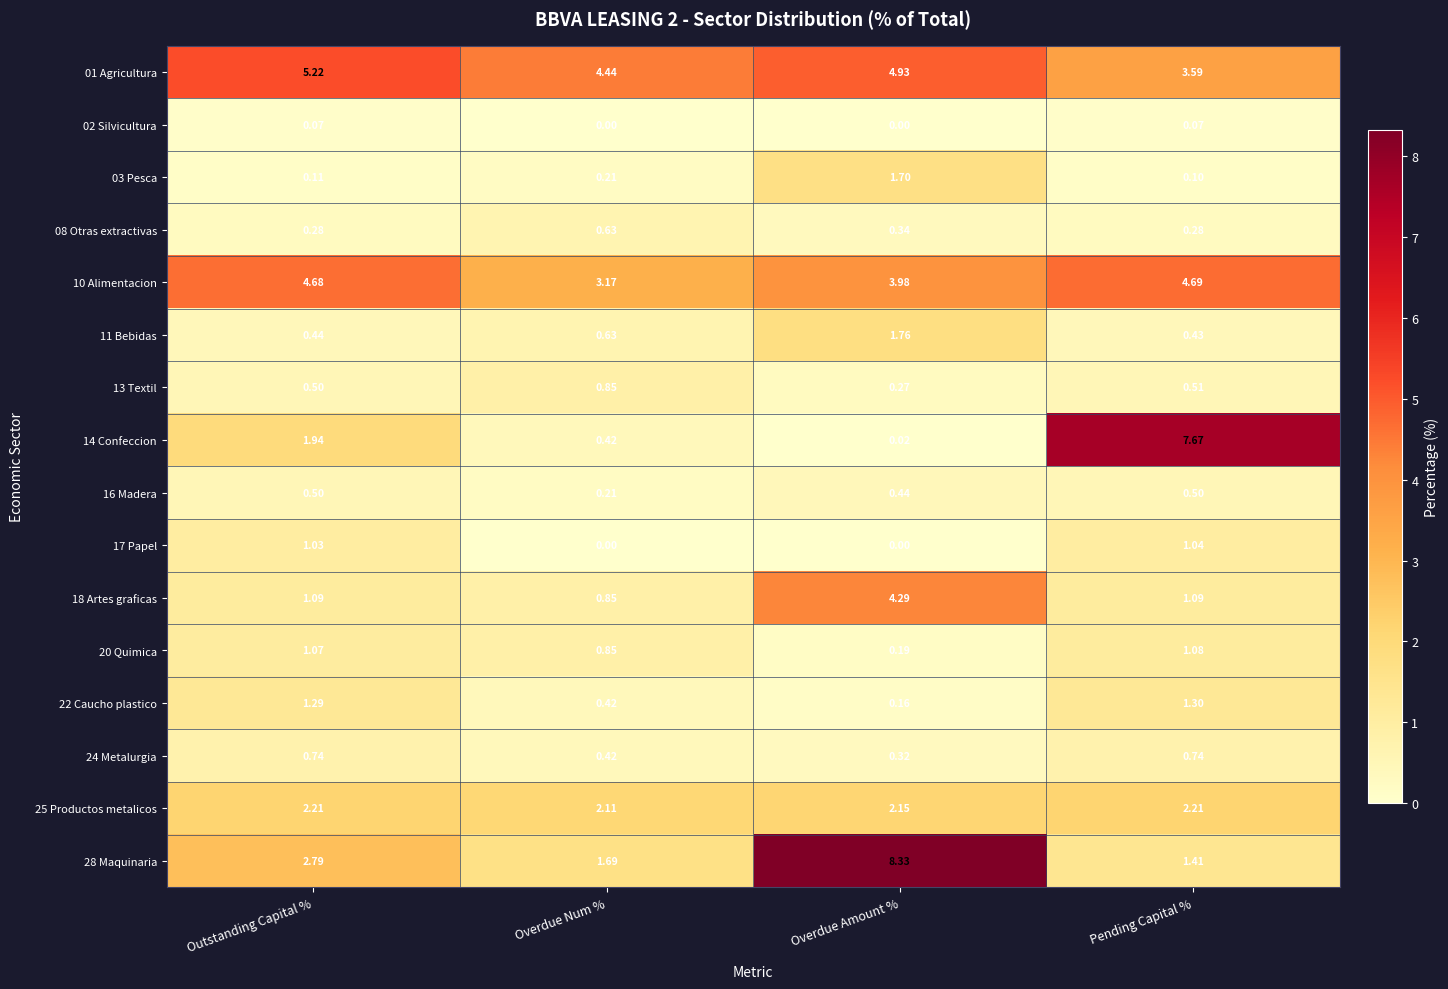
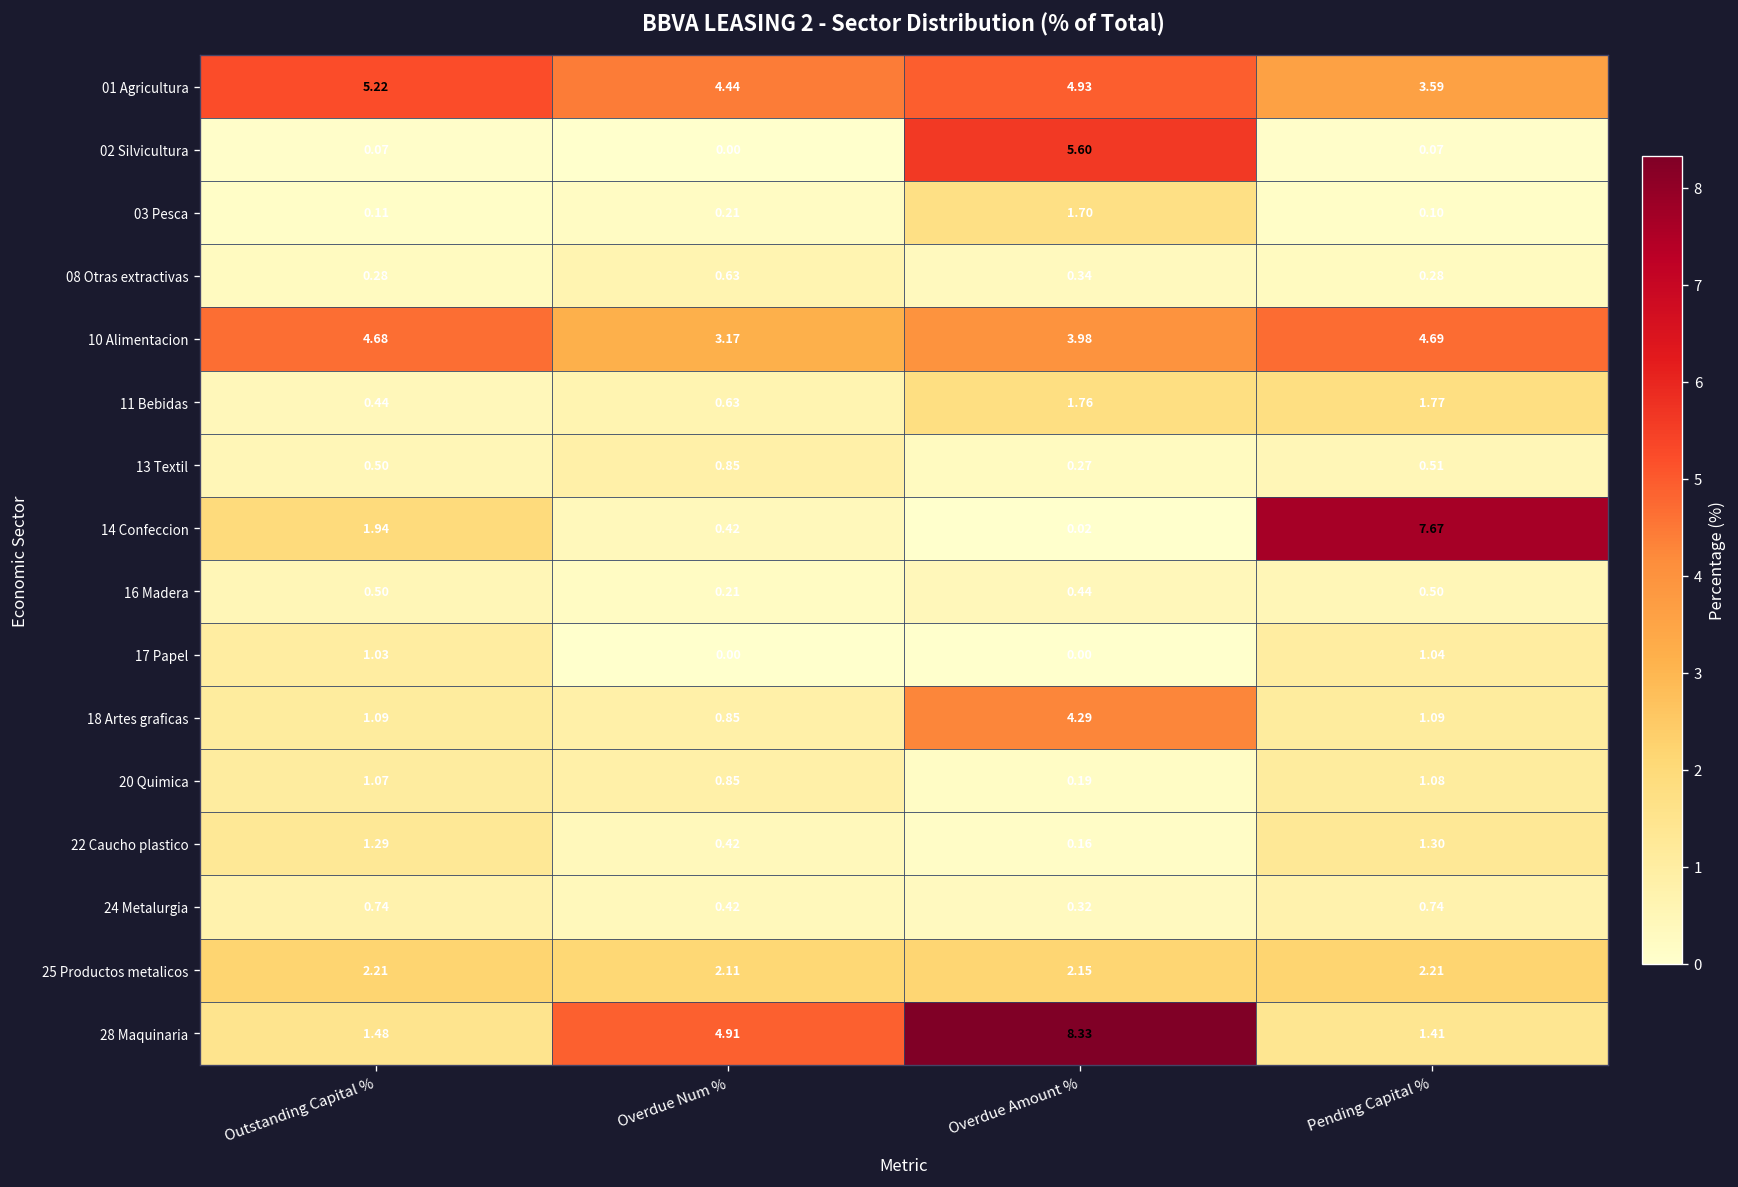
  {
    "01 Agricultura": {
      "Outstanding Capital %": 5.22,
      "Overdue Num %": 4.44,
      "Overdue Amount %": 4.93,
      "Pending Capital %": 3.59
    },
    "02 Silvicultura": {
      "Outstanding Capital %": 0.07,
      "Overdue Num %": 0.00,
-     "Overdue Amount %": 0.00,
+     "Overdue Amount %": 5.60,
      "Pending Capital %": 0.07
    },
    "03 Pesca": {
      "Outstanding Capital %": 0.11,
      "Overdue Num %": 0.21,
      "Overdue Amount %": 1.70,
      "Pending Capital %": 0.10
    },
    "08 Otras extractivas": {
      "Outstanding Capital %": 0.28,
      "Overdue Num %": 0.63,
      "Overdue Amount %": 0.34,
      "Pending Capital %": 0.28
    },
    "10 Alimentacion": {
      "Outstanding Capital %": 4.68,
      "Overdue Num %": 3.17,
      "Overdue Amount %": 3.98,
      "Pending Capital %": 4.69
    },
    "11 Bebidas": {
      "Outstanding Capital %": 0.44,
      "Overdue Num %": 0.63,
      "Overdue Amount %": 1.76,
-     "Pending Capital %": 0.43
+     "Pending Capital %": 1.77
    },
    "13 Textil": {
      "Outstanding Capital %": 0.50,
      "Overdue Num %": 0.85,
      "Overdue Amount %": 0.27,
      "Pending Capital %": 0.51
    },
    "14 Confeccion": {
      "Outstanding Capital %": 1.94,
      "Overdue Num %": 0.42,
      "Overdue Amount %": 0.02,
      "Pending Capital %": 7.67
    },
    "16 Madera": {
      "Outstanding Capital %": 0.50,
      "Overdue Num %": 0.21,
      "Overdue Amount %": 0.44,
      "Pending Capital %": 0.50
    },
    "17 Papel": {
      "Outstanding Capital %": 1.03,
      "Overdue Num %": 0.00,
      "Overdue Amount %": 0.00,
      "Pending Capital %": 1.04
    },
    "18 Artes graficas": {
      "Outstanding Capital %": 1.09,
      "Overdue Num %": 0.85,
      "Overdue Amount %": 4.29,
      "Pending Capital %": 1.09
    },
    "20 Quimica": {
      "Outstanding Capital %": 1.07,
      "Overdue Num %": 0.85,
      "Overdue Amount %": 0.19,
      "Pending Capital %": 1.08
    },
    "22 Caucho plastico": {
      "Outstanding Capital %": 1.29,
      "Overdue Num %": 0.42,
      "Overdue Amount %": 0.16,
      "Pending Capital %": 1.30
    },
    "24 Metalurgia": {
      "Outstanding Capital %": 0.74,
      "Overdue Num %": 0.42,
      "Overdue Amount %": 0.32,
      "Pending Capital %": 0.74
    },
    "25 Productos metalicos": {
      "Outstanding Capital %": 2.21,
      "Overdue Num %": 2.11,
      "Overdue Amount %": 2.15,
      "Pending Capital %": 2.21
    },
    "28 Maquinaria": {
-     "Outstanding Capital %": 2.79,
-     "Overdue Num %": 1.69,
+     "Outstanding Capital %": 1.48,
+     "Overdue Num %": 4.91,
      "Overdue Amount %": 8.33,
      "Pending Capital %": 1.41
    }
  }
